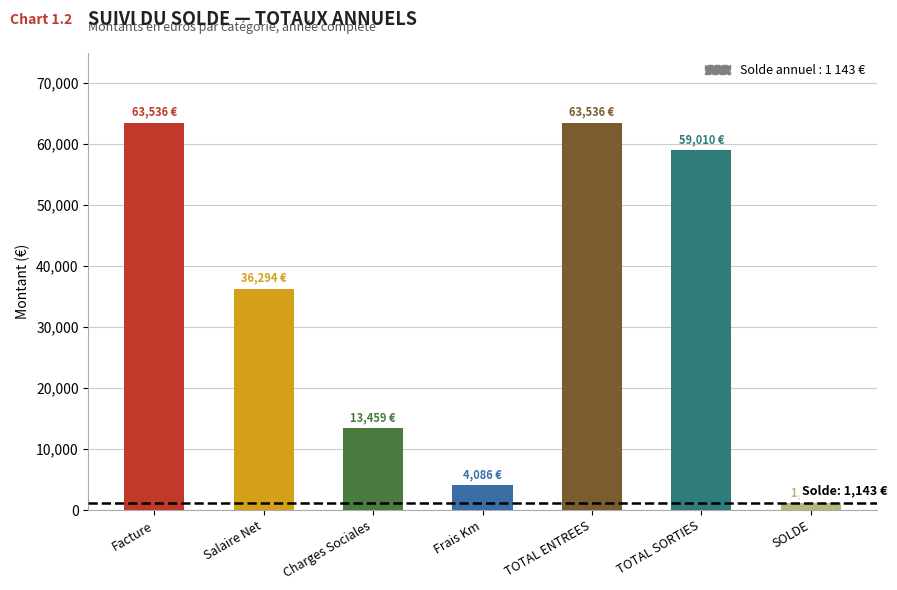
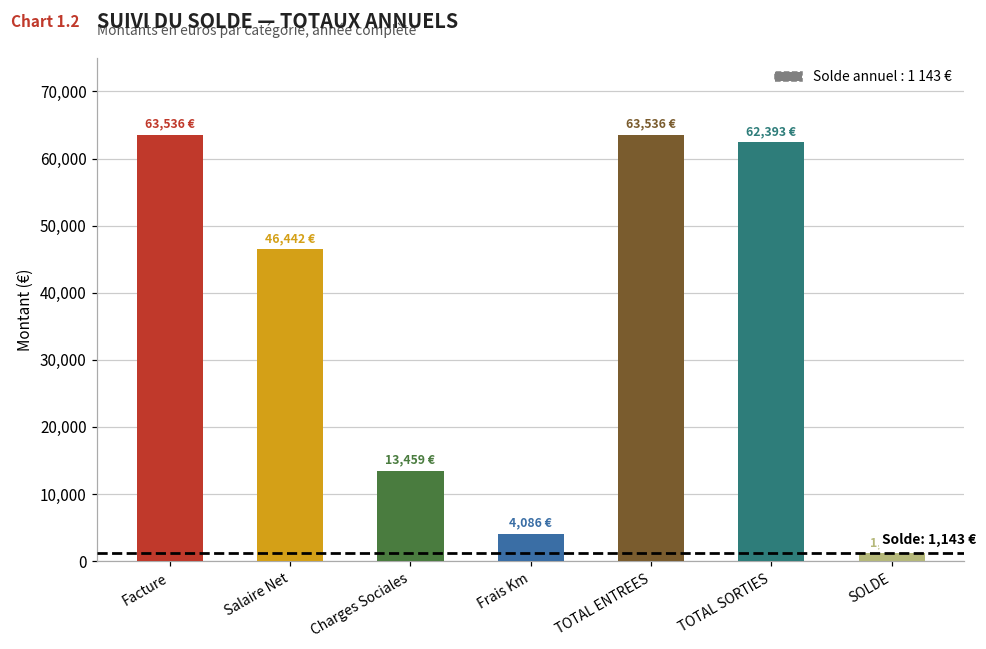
  {
    "Facture": "63,536",
-   "Salaire Net": "36,294",
+   "Salaire Net": "46,442",
    "Charges Sociales": "13,459",
    "Frais Km": "4,086",
    "TOTAL ENTREES": "63,536",
-   "TOTAL SORTIES": "59,010"
+   "TOTAL SORTIES": "62,393"
  }
